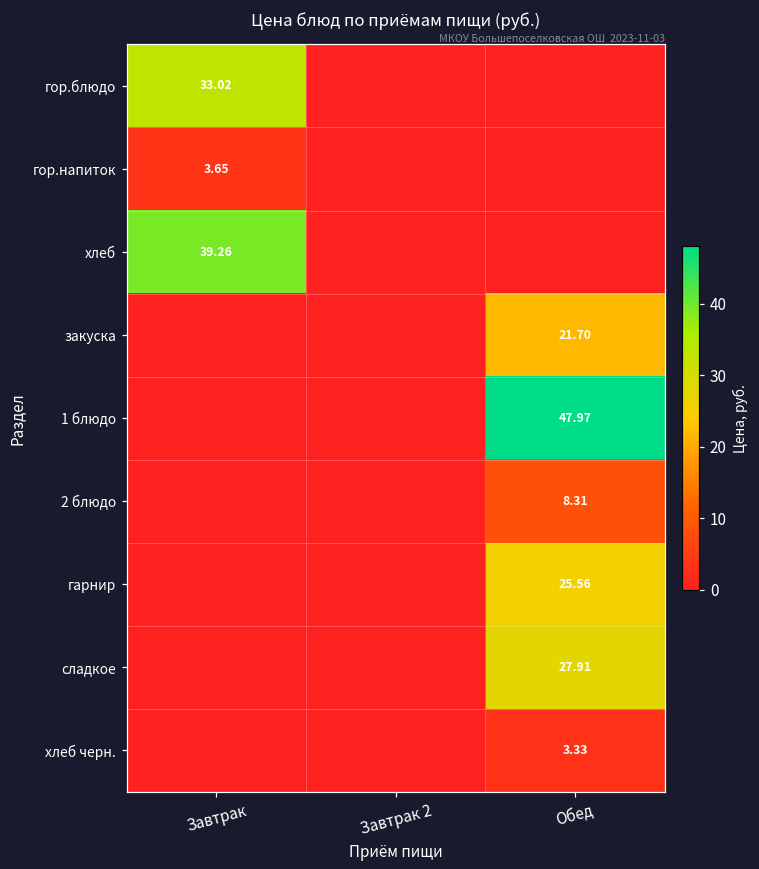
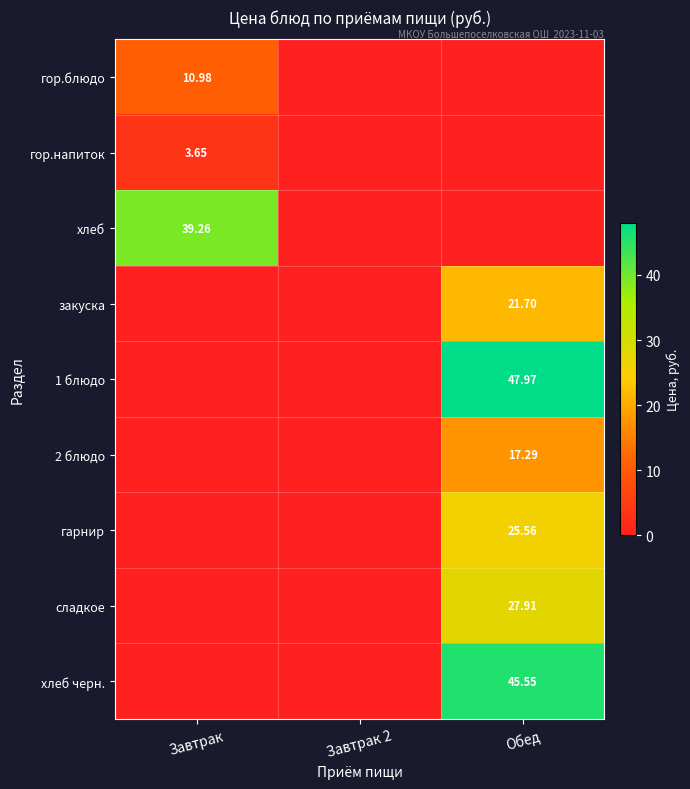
  {
    "гор.блюдо": {
-     "Завтрак": 33.02
+     "Завтрак": 10.98
    },
    "гор.напиток": {
      "Завтрак": 3.65
    },
    "хлеб": {
      "Завтрак": 39.26
    },
    "закуска": {
      "Обед": 21.70
    },
    "1 блюдо": {
      "Обед": 47.97
    },
    "2 блюдо": {
-     "Обед": 8.31
+     "Обед": 17.29
    },
    "гарнир": {
      "Обед": 25.56
    },
    "сладкое": {
      "Обед": 27.91
    },
    "хлеб черн.": {
-     "Обед": 3.33
+     "Обед": 45.55
    }
  }
